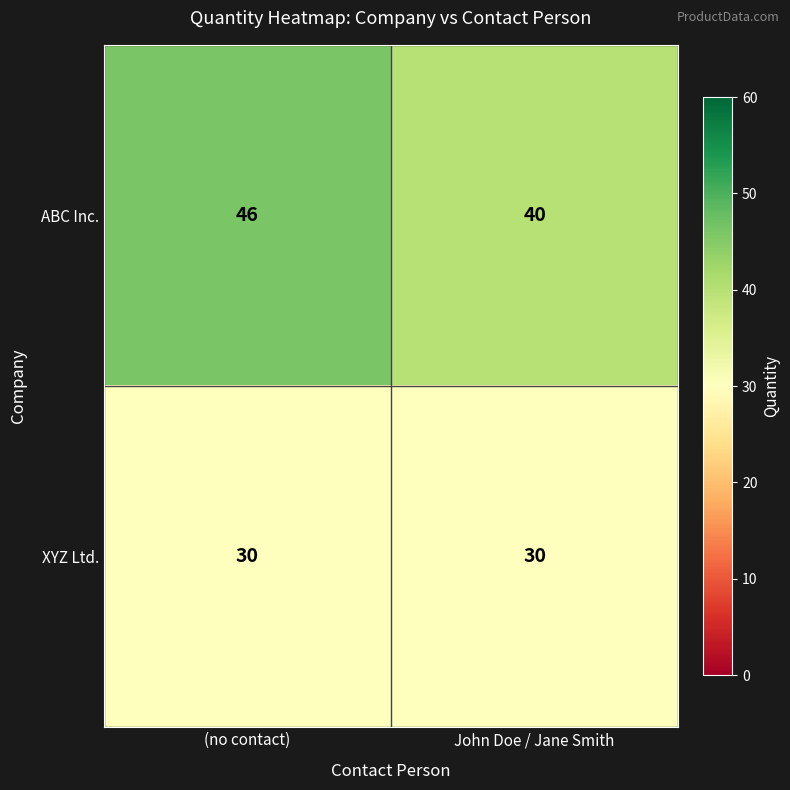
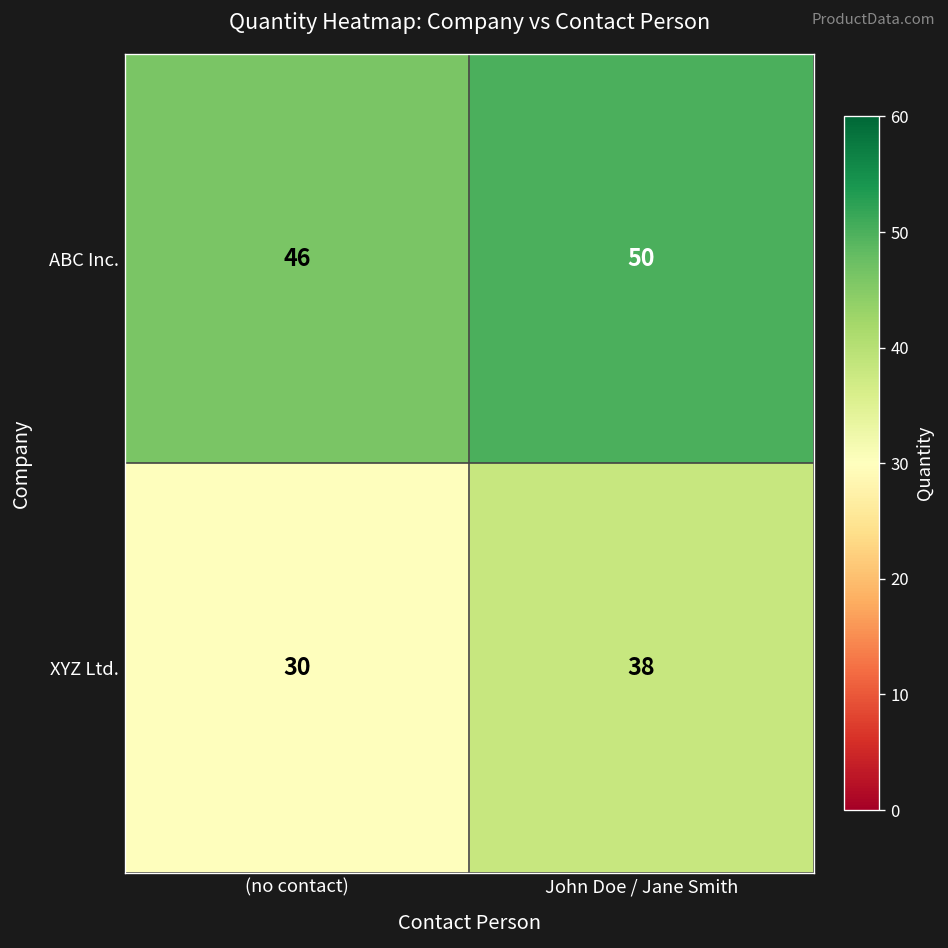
  {
    "ABC Inc.": {
      "(no contact)": 46,
-     "John Doe / Jane Smith": 40
+     "John Doe / Jane Smith": 50
    },
    "XYZ Ltd.": {
      "(no contact)": 30,
-     "John Doe / Jane Smith": 30
+     "John Doe / Jane Smith": 38
    }
  }
